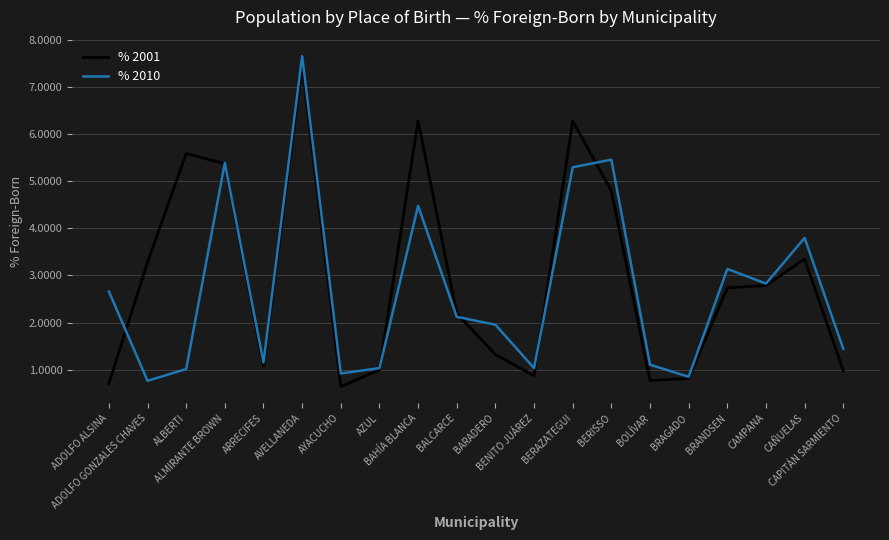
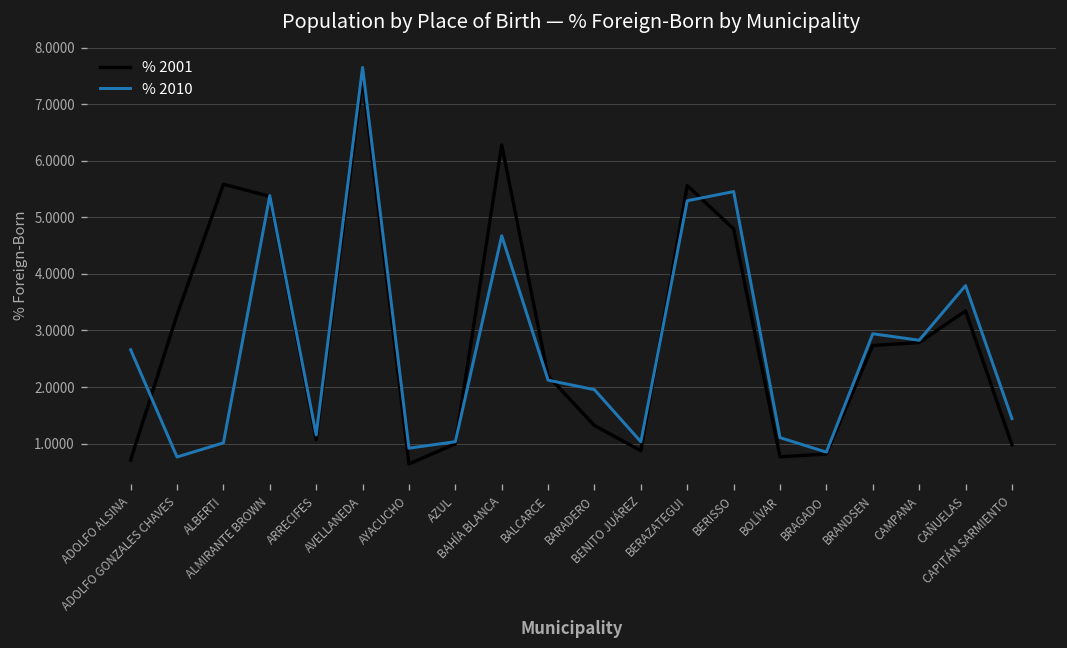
  {
    "% 2001": {
      "ADOLFO ALSINA": 0.7,
      "ADOLFO GONZALES CHAVES": 3.3,
      "ALBERTI": 5.6,
      "ARRECIFES": 1.1,
      "AVELLANEDA": 7.5,
      "AYACUCHO": 0.6,
      "BAHÍA BLANCA": 6.3,
      "BALCARCE": 2.2,
      "BARADERO": 1.3,
      "BENITO JUÁREZ": 0.9,
-     "BERAZATEGUI": 6.3,
+     "BERAZATEGUI": 5.6,
      "BERISSO": 4.8,
      "BOLÍVAR": 0.8,
      "BRANDSEN": 2.7,
      "CAÑUELAS": 3.3,
      "CAPITÁN SARMIENTO": 1.0
    },
    "% 2010": {
      "ADOLFO ALSINA": 2.7,
      "ADOLFO GONZALES CHAVES": 0.8,
      "ALBERTI": 1.0,
      "ARRECIFES": 1.2,
      "AVELLANEDA": 7.7,
      "AYACUCHO": 0.9,
-     "BAHÍA BLANCA": 4.5,
+     "BAHÍA BLANCA": 4.7,
      "BALCARCE": 2.1,
      "BARADERO": 2.0,
      "BENITO JUÁREZ": 1.0,
      "BERAZATEGUI": 5.3,
      "BERISSO": 5.5,
      "BOLÍVAR": 1.1,
-     "BRANDSEN": 3.1,
+     "BRANDSEN": 2.9,
      "CAÑUELAS": 3.8,
      "CAPITÁN SARMIENTO": 1.4
    }
  }
